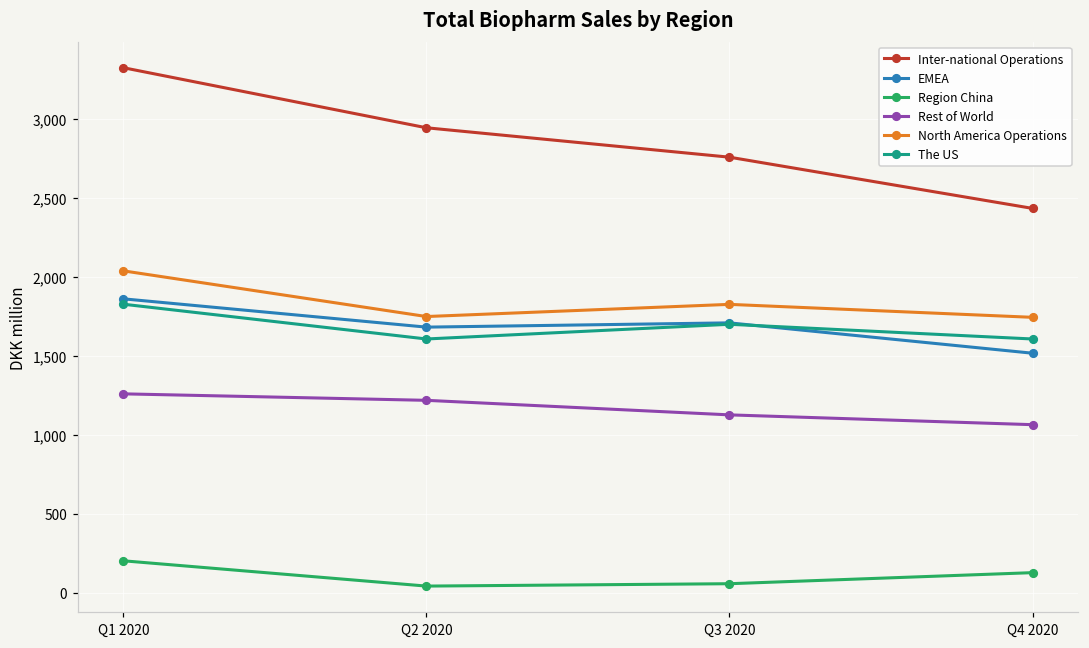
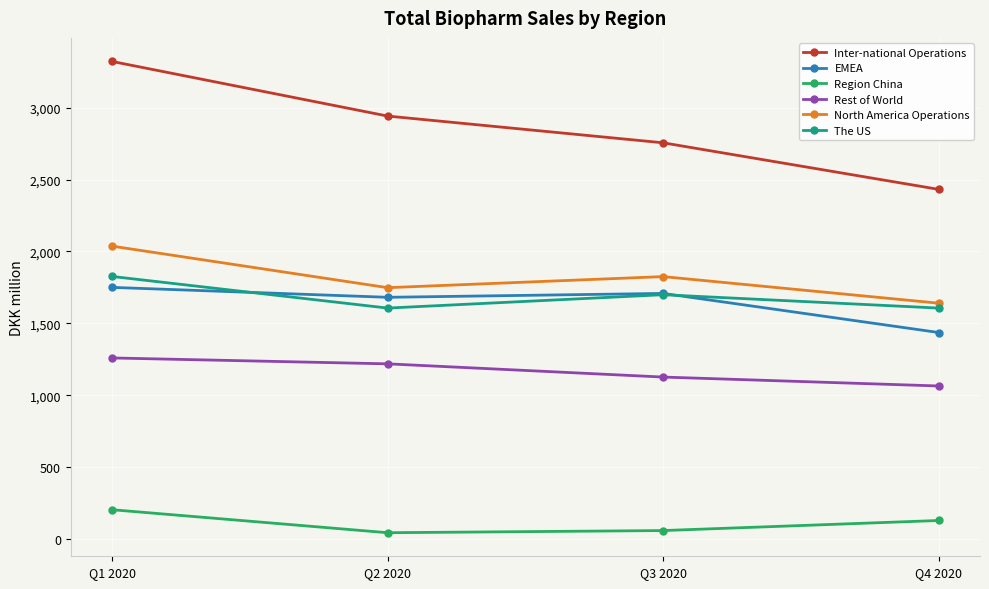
  {
    "Inter-national Operations": {
      "Q1 2020": "3,320",
      "Q2 2020": "2,940",
      "Q3 2020": "2,760",
      "Q4 2020": "2,430"
    },
    "EMEA": {
-     "Q1 2020": "1,860",
+     "Q1 2020": "1,750",
      "Q2 2020": "1,680",
-     "Q4 2020": "1,520"
+     "Q4 2020": "1,440"
    },
    "Rest of World": {
      "Q1 2020": "1,260",
      "Q2 2020": "1,220",
      "Q3 2020": "1,130",
      "Q4 2020": "1,060"
    },
    "North America Operations": {
      "Q1 2020": "2,040",
      "Q2 2020": "1,750",
      "Q3 2020": "1,830",
-     "Q4 2020": "1,740"
+     "Q4 2020": "1,640"
    }
  }
